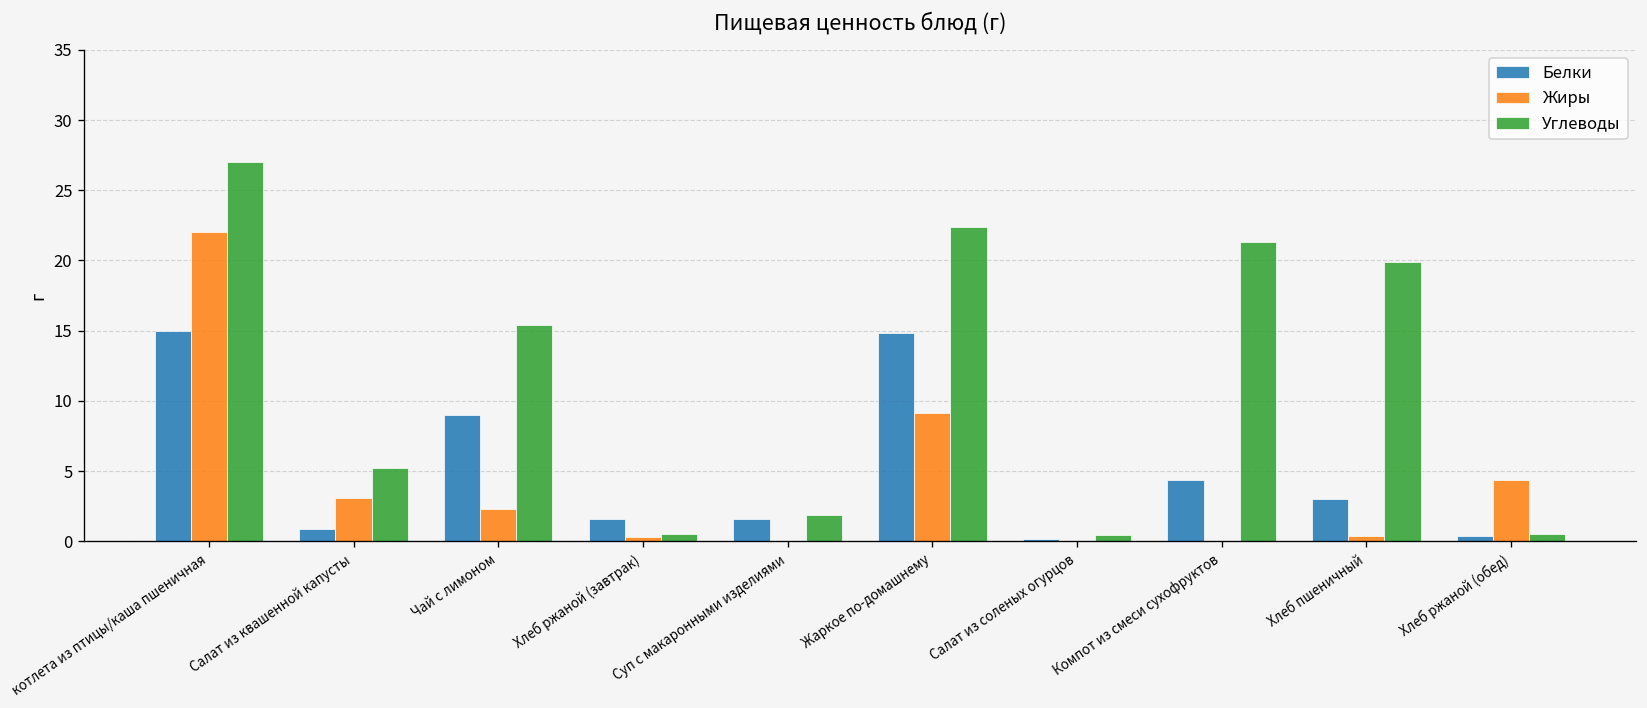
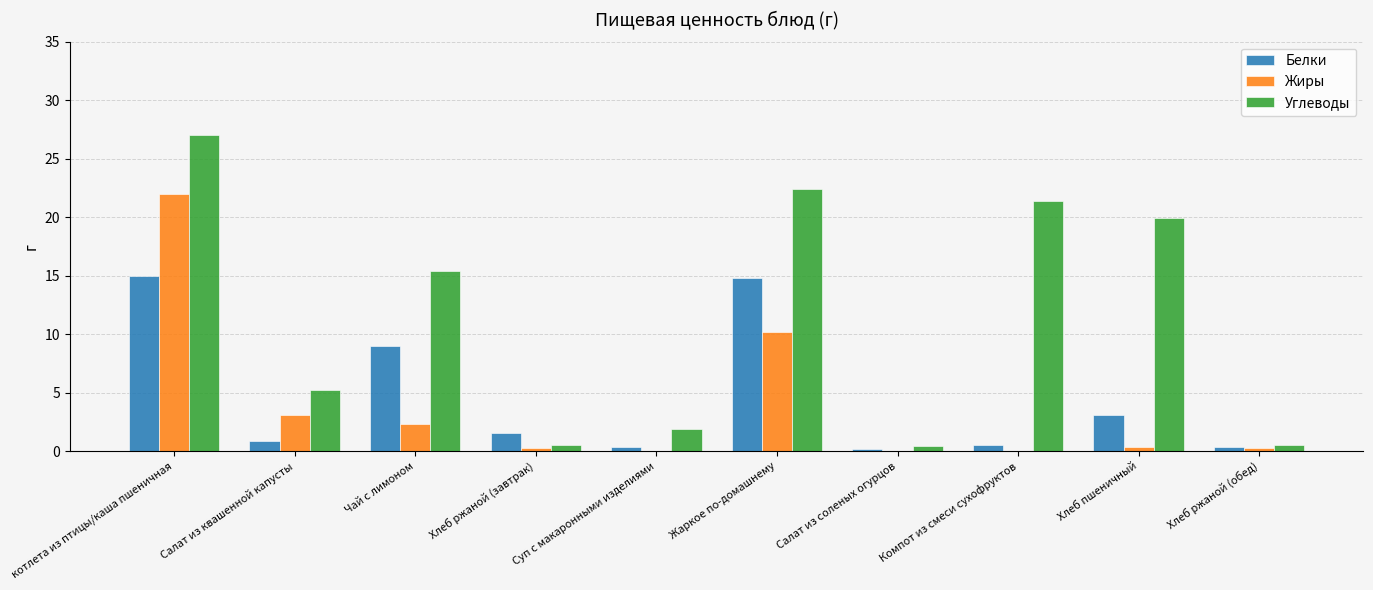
  {
    "Белки": {
      "котлета из птицы/каша пшеничная": 15.0,
      "Салат из квашенной капусты": 0.9,
      "Чай с лимоном": 9.0,
      "Хлеб ржаной (завтрак)": 1.6,
-     "Суп с макаронными изделиями": 1.6,
+     "Суп с макаронными изделиями": 0.3,
      "Жаркое по-домашнему": 14.8,
-     "Компот из смеси сухофруктов": 4.3,
+     "Компот из смеси сухофруктов": 0.5,
      "Хлеб пшеничный": 3.0,
      "Хлеб ржаной (обед)": 0.4
    },
    "Жиры": {
      "котлета из птицы/каша пшеничная": 22.0,
      "Салат из квашенной капусты": 3.0,
      "Чай с лимоном": 2.3,
      "Хлеб ржаной (завтрак)": 0.3,
-     "Жаркое по-домашнему": 9.1,
+     "Жаркое по-домашнему": 10.2,
      "Салат из соленых огурцов": 0.0,
      "Компот из смеси сухофруктов": 0.0,
      "Хлеб пшеничный": 0.4,
-     "Хлеб ржаной (обед)": 4.4
+     "Хлеб ржаной (обед)": 0.3
    },
    "Углеводы": {
      "котлета из птицы/каша пшеничная": 27.0,
      "Салат из квашенной капусты": 5.2,
      "Чай с лимоном": 15.4,
      "Хлеб ржаной (завтрак)": 0.5,
      "Суп с макаронными изделиями": 1.9,
      "Жаркое по-домашнему": 22.4,
      "Салат из соленых огурцов": 0.5,
      "Компот из смеси сухофруктов": 21.4,
      "Хлеб пшеничный": 19.9,
      "Хлеб ржаной (обед)": 0.5
    }
  }
